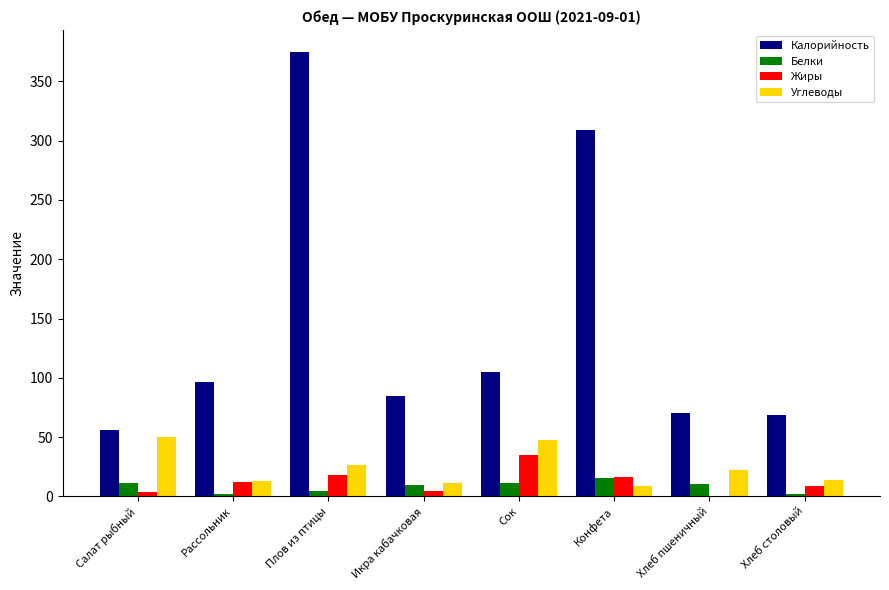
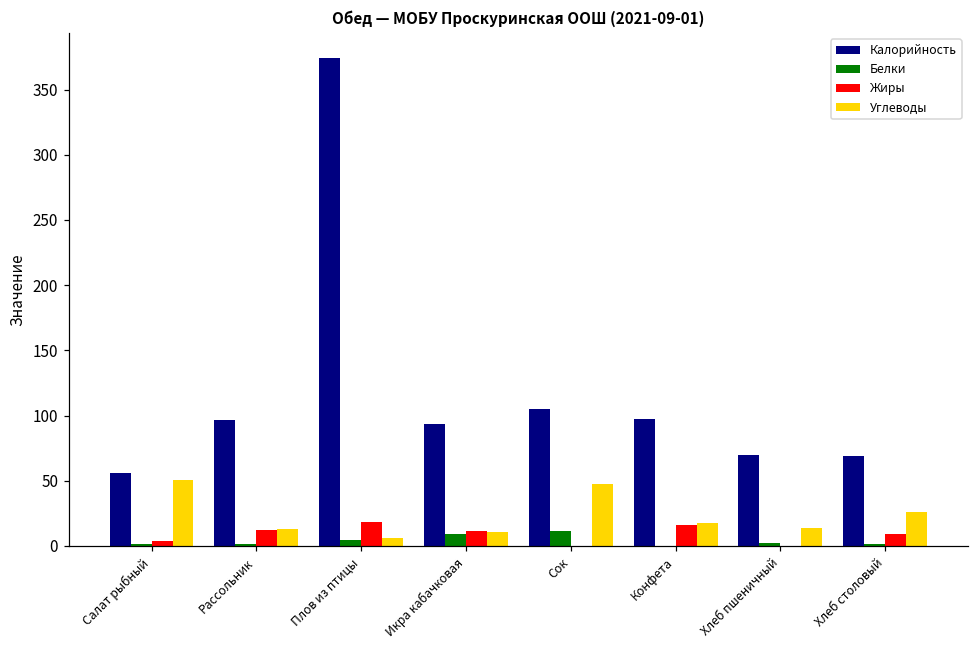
  {
    "Калорийность": {
      "Салат рыбный": 56,
      "Рассольник": 97,
      "Плов из птицы": 375,
-     "Икра кабачковая": 85,
+     "Икра кабачковая": 94,
      "Сок": 105,
-     "Конфета": 309,
+     "Конфета": 98,
      "Хлеб пшеничный": 70,
      "Хлеб столовый": 69
    },
    "Белки": {
-     "Салат рыбный": 11,
+     "Салат рыбный": 1,
      "Плов из птицы": 4,
      "Икра кабачковая": 9,
      "Сок": 12,
-     "Конфета": 16,
-     "Хлеб пшеничный": 10
+     "Конфета": 0,
+     "Хлеб пшеничный": 2
    },
    "Жиры": {
      "Салат рыбный": 4,
      "Рассольник": 13,
      "Плов из птицы": 18,
-     "Икра кабачковая": 5,
-     "Сок": 35,
+     "Икра кабачковая": 11,
+     "Сок": 0,
      "Конфета": 16,
      "Хлеб столовый": 9
    },
    "Углеводы": {
      "Салат рыбный": 50,
      "Рассольник": 13,
-     "Плов из птицы": 26,
+     "Плов из птицы": 6,
      "Икра кабачковая": 11,
      "Сок": 47,
-     "Конфета": 9,
-     "Хлеб пшеничный": 23,
-     "Хлеб столовый": 14
+     "Конфета": 18,
+     "Хлеб пшеничный": 14,
+     "Хлеб столовый": 26
    }
  }
